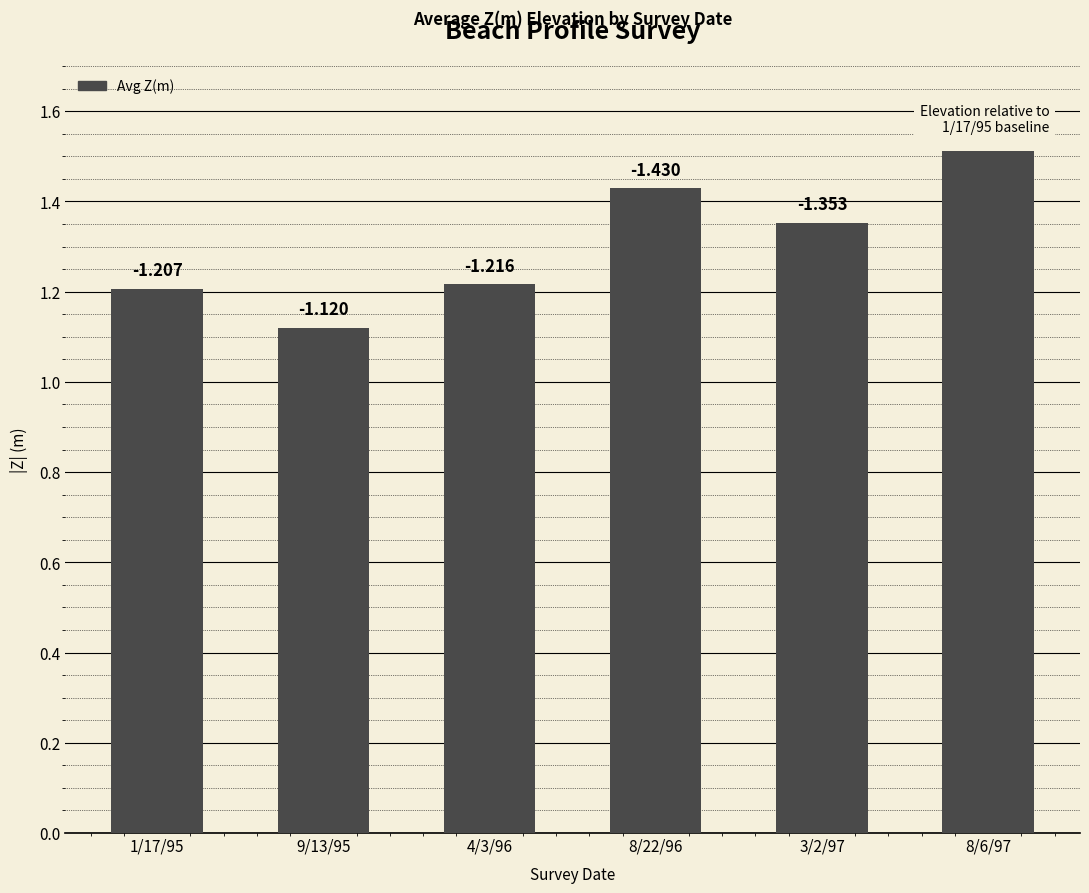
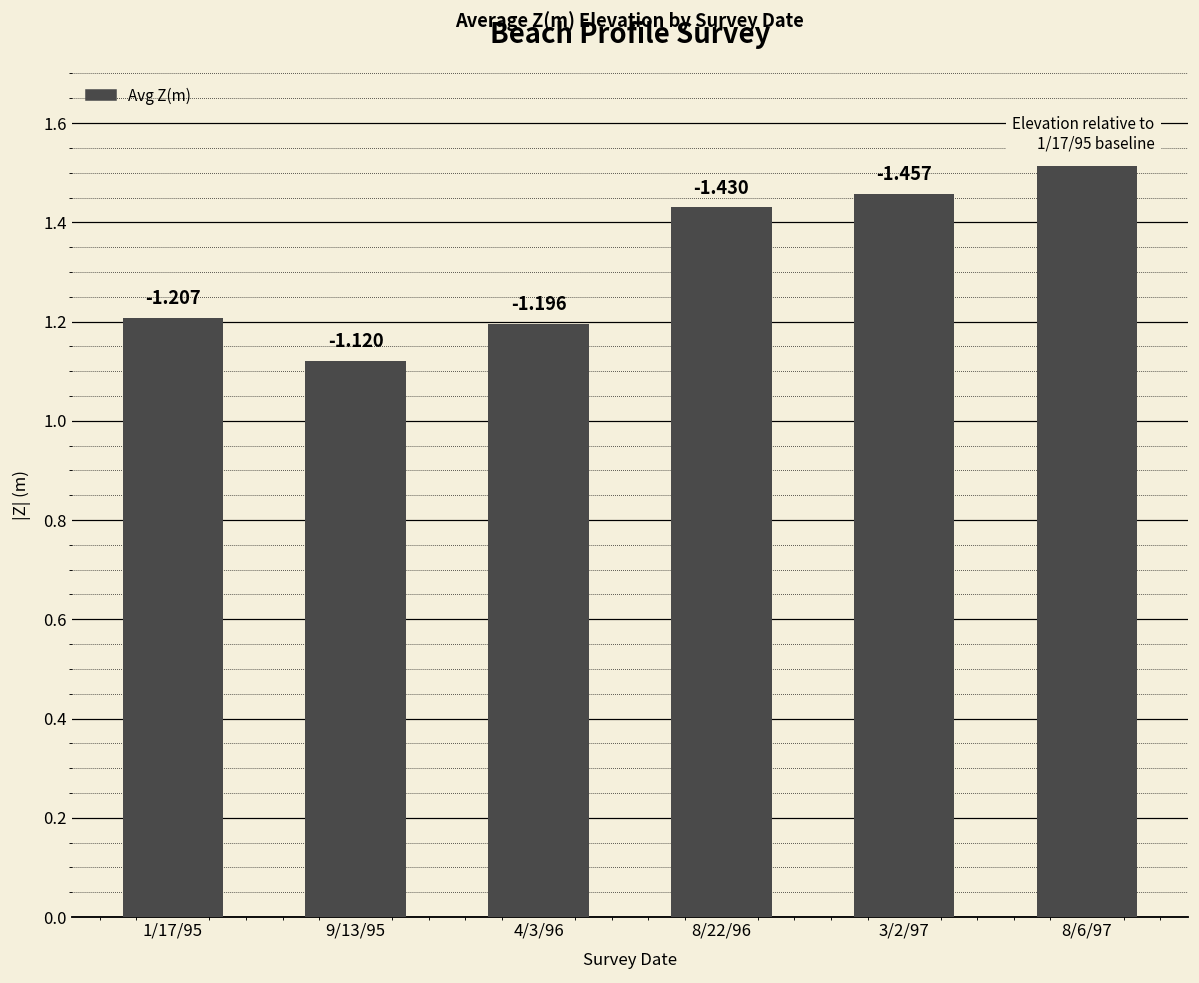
  {
-   "4/3/96": -1.216,
-   "3/2/97": -1.353
+   "4/3/96": -1.196,
+   "3/2/97": -1.457
  }
